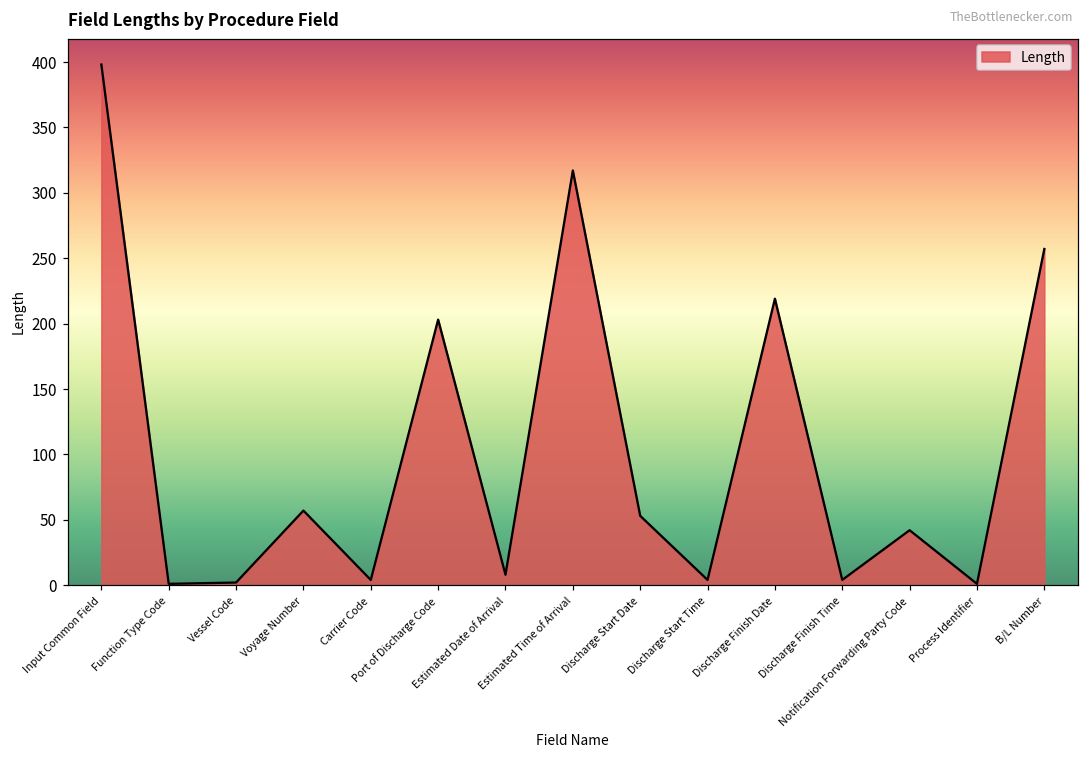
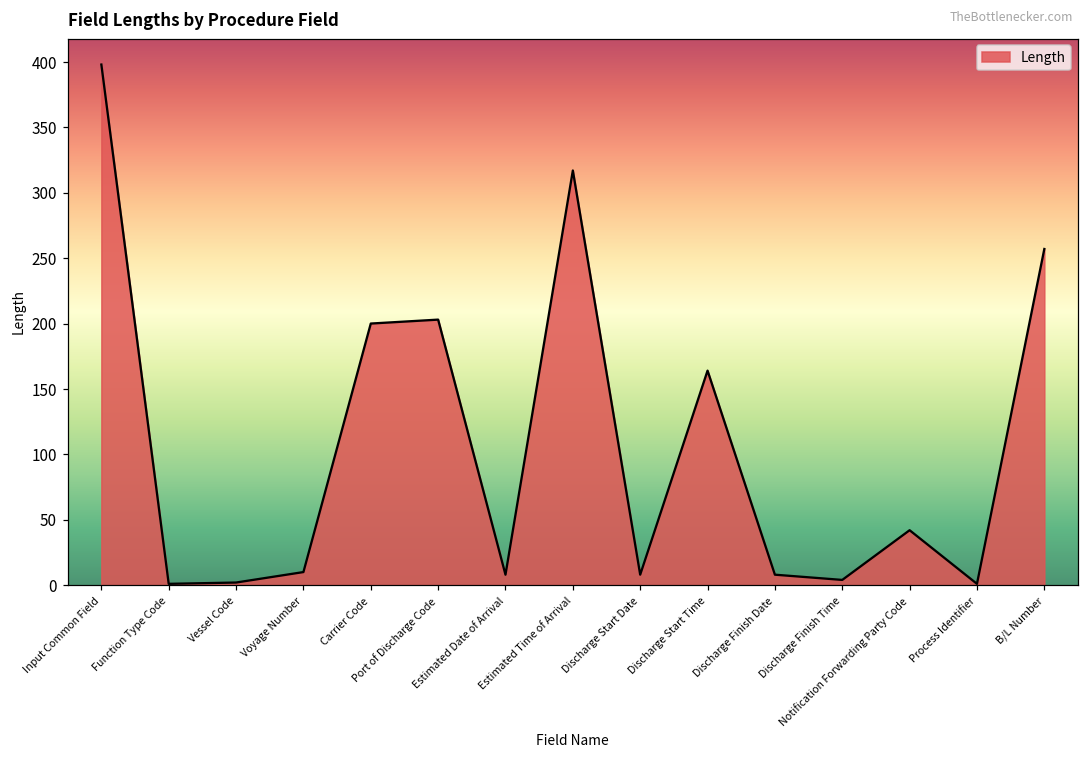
  {
    "Input Common Field": 398,
    "Function Type Code": 1,
    "Vessel Code": 2,
-   "Voyage Number": 57,
-   "Carrier Code": 4,
+   "Voyage Number": 10,
+   "Carrier Code": 200,
    "Port of Discharge Code": 203,
    "Estimated Date of Arrival": 8,
    "Estimated Time of Arrival": 317,
-   "Discharge Start Date": 53,
-   "Discharge Start Time": 4,
-   "Discharge Finish Date": 219,
+   "Discharge Start Date": 8,
+   "Discharge Start Time": 164,
+   "Discharge Finish Date": 8,
    "Discharge Finish Time": 4,
    "Notification Forwarding Party Code": 42,
    "Process Identifier": 1,
    "B/L Number": 257
  }
